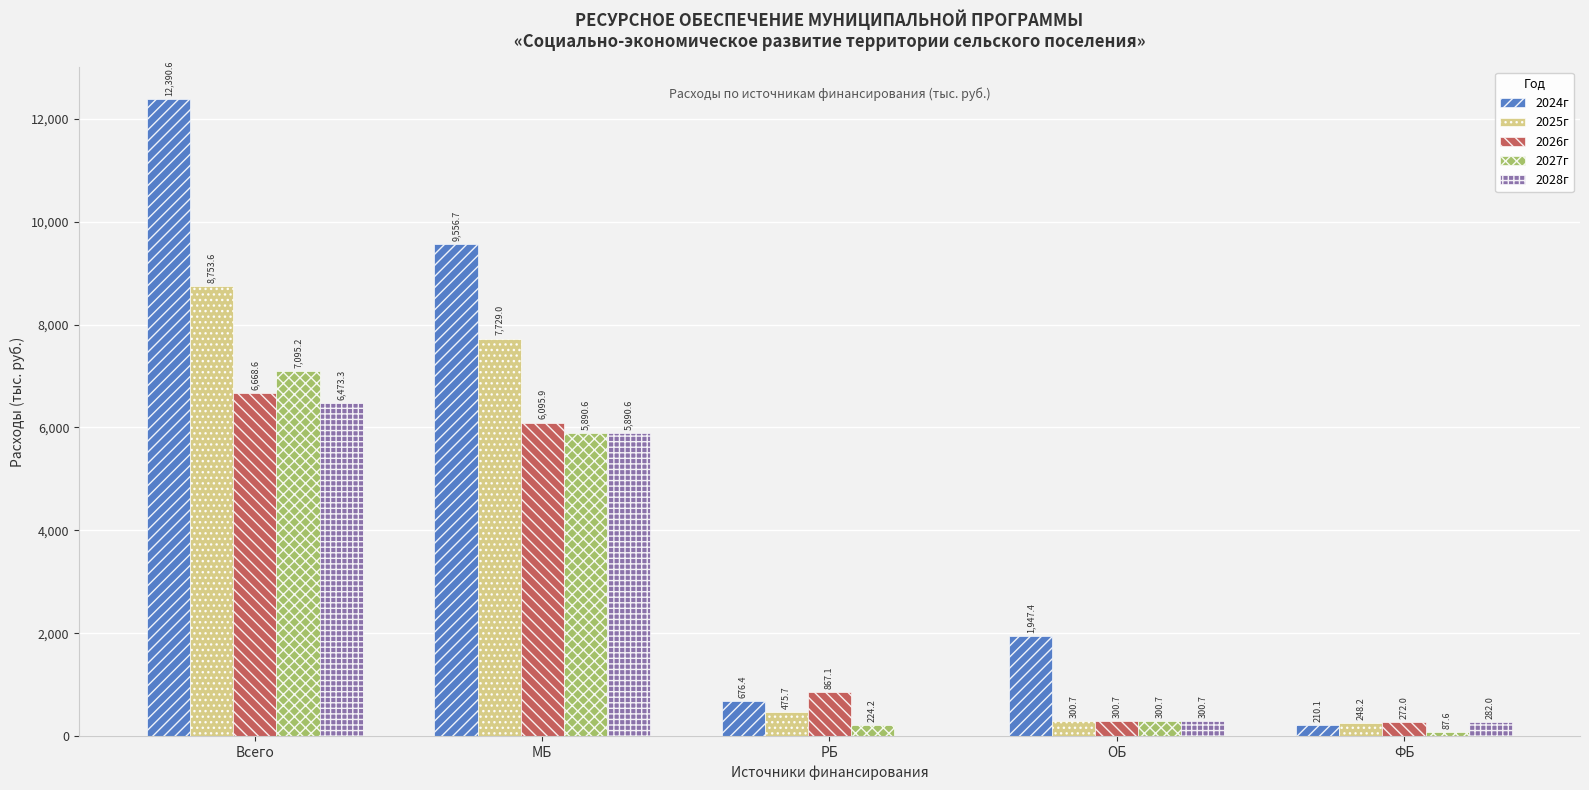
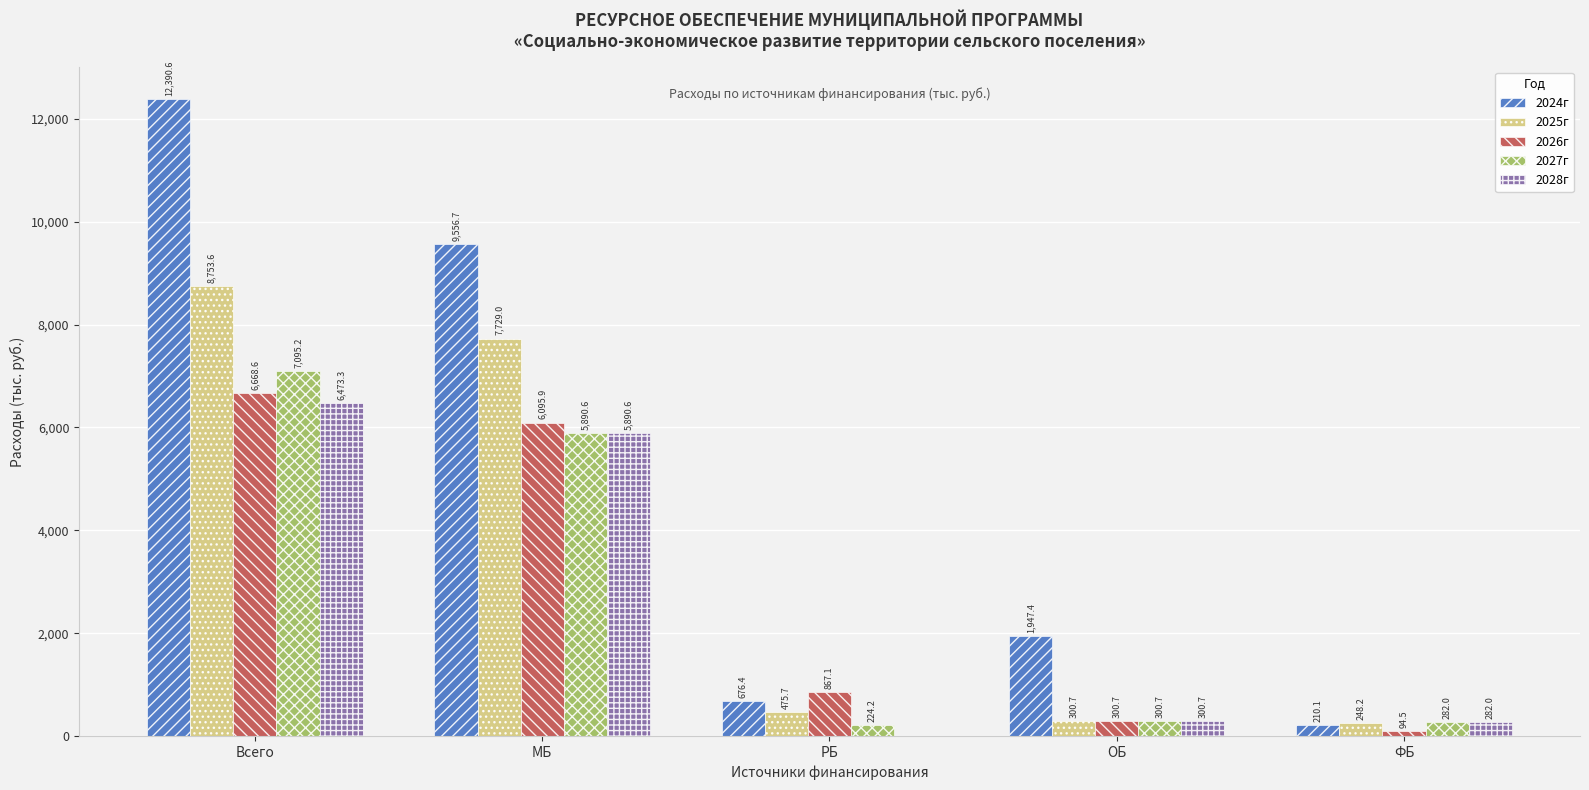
  {
    "2024г": {
      "Всего": "12,390.6",
      "МБ": "9,556.7",
      "РБ": "676.4",
      "ОБ": "1,947.4",
      "ФБ": "210.1"
    },
    "2025г": {
      "Всего": "8,753.6",
      "МБ": "7,729.0",
      "РБ": "475.7",
      "ОБ": "300.7",
      "ФБ": "248.2"
    },
    "2026г": {
      "Всего": "6,668.6",
      "МБ": "6,095.9",
      "РБ": "867.1",
      "ОБ": "300.7",
-     "ФБ": "272.0"
+     "ФБ": "94.5"
    },
    "2027г": {
      "Всего": "7,095.2",
      "МБ": "5,890.6",
      "РБ": "224.2",
      "ОБ": "300.7",
-     "ФБ": "87.6"
+     "ФБ": "282.0"
    },
    "2028г": {
      "Всего": "6,473.3",
      "МБ": "5,890.6",
      "ОБ": "300.7",
      "ФБ": "282.0"
    }
  }
